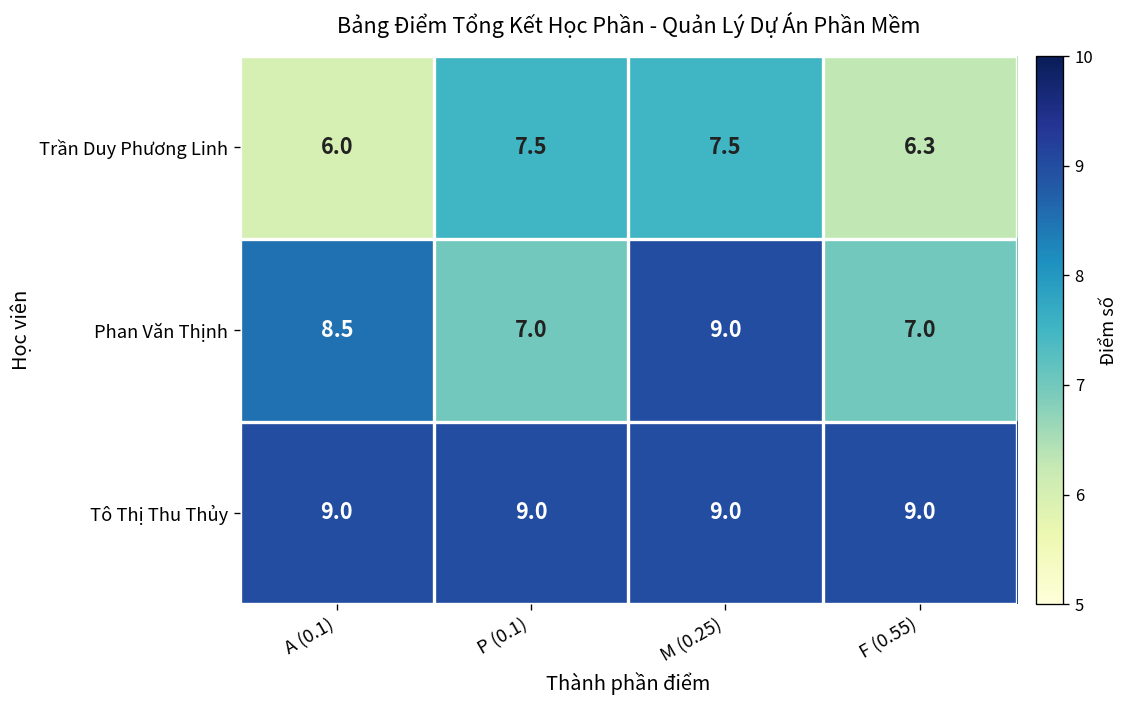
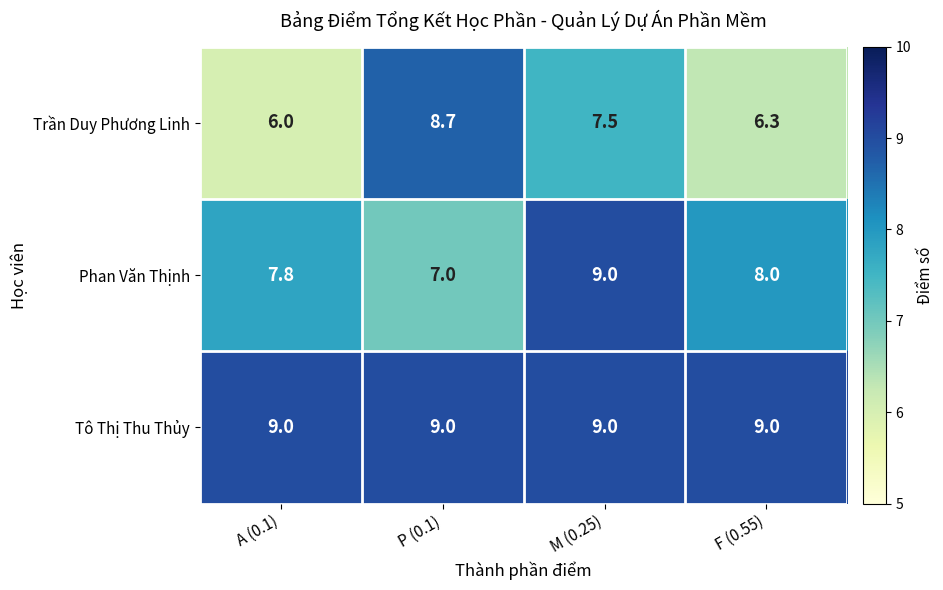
  {
    "Trần Duy Phương Linh": {
      "A (0.1)": 6.0,
-     "P (0.1)": 7.5,
+     "P (0.1)": 8.7,
      "M (0.25)": 7.5,
      "F (0.55)": 6.3
    },
    "Phan Văn Thịnh": {
-     "A (0.1)": 8.5,
+     "A (0.1)": 7.8,
      "P (0.1)": 7.0,
      "M (0.25)": 9.0,
-     "F (0.55)": 7.0
+     "F (0.55)": 8.0
    },
    "Tô Thị Thu Thủy": {
      "A (0.1)": 9.0,
      "P (0.1)": 9.0,
      "M (0.25)": 9.0,
      "F (0.55)": 9.0
    }
  }
